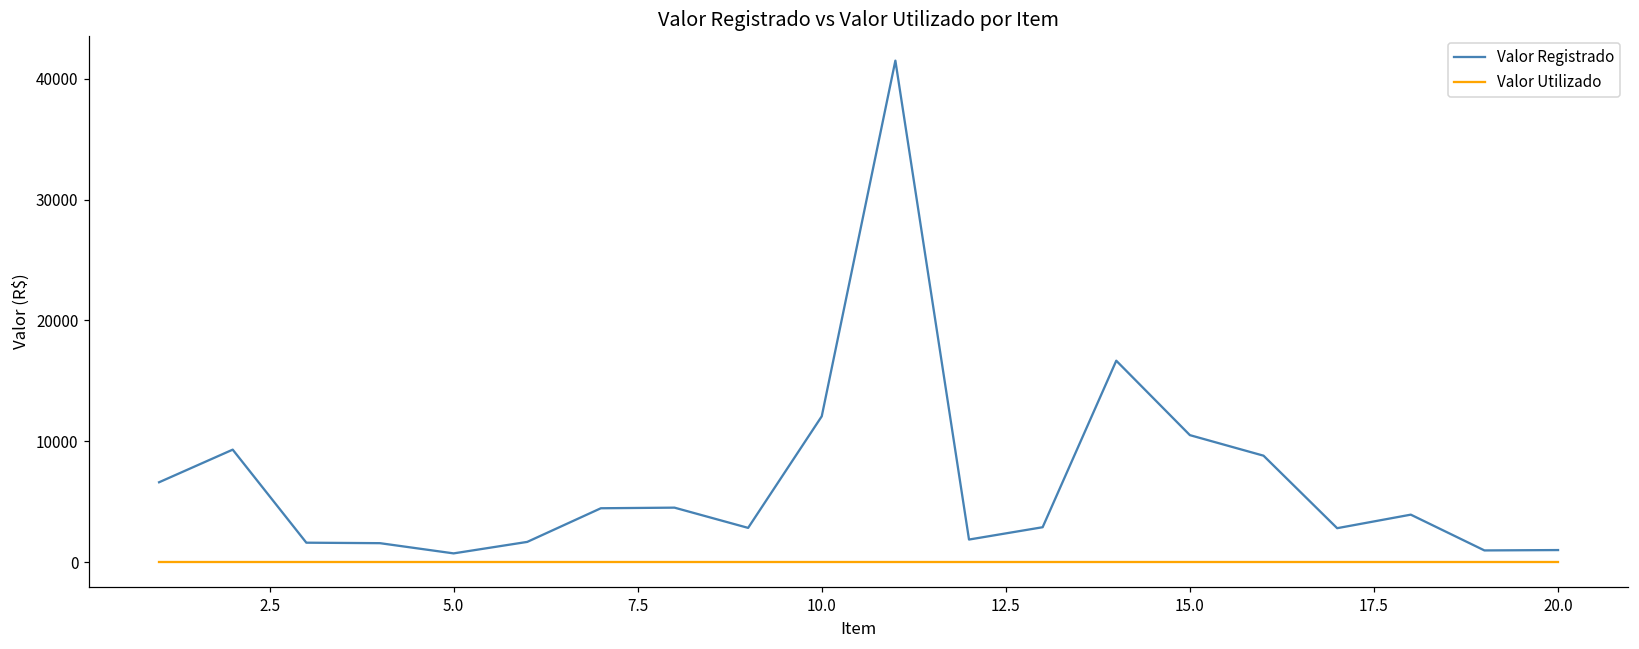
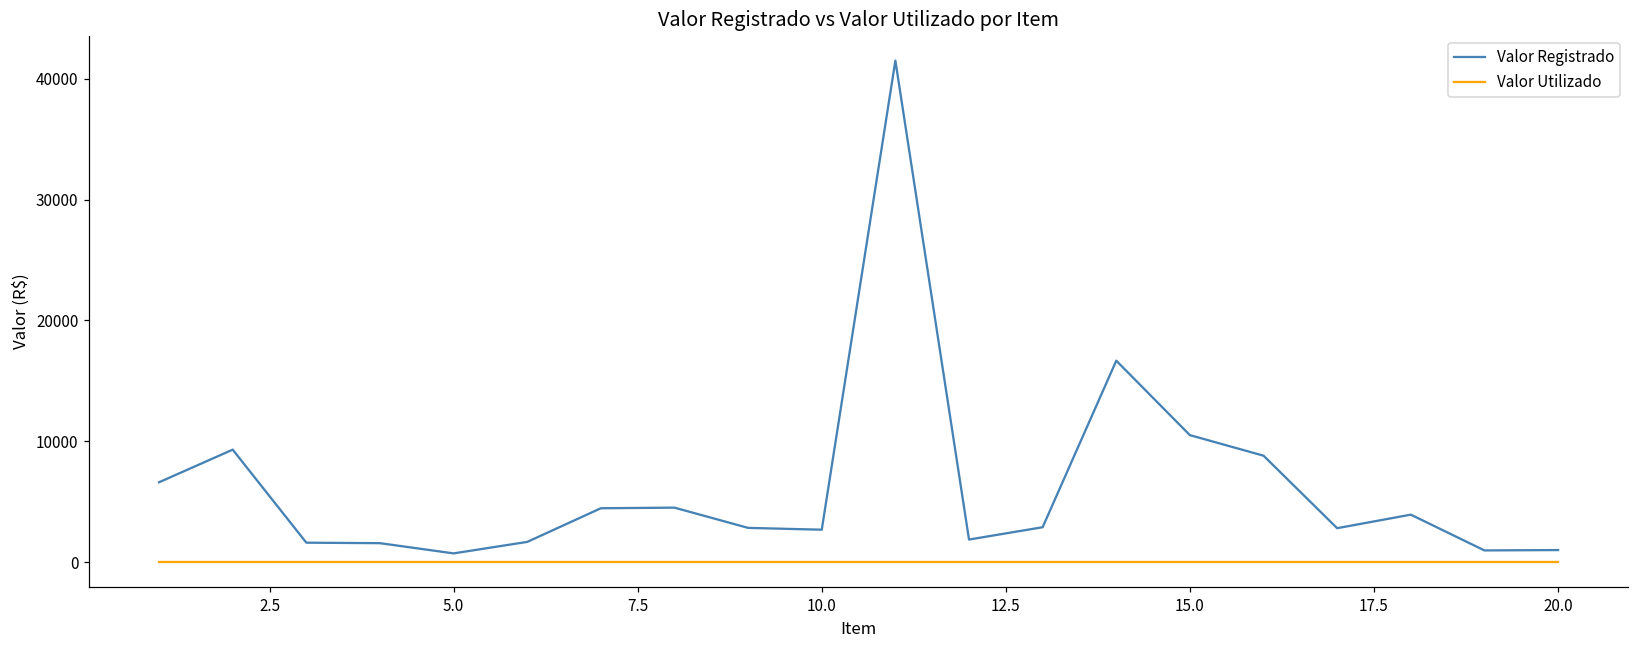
  {
    "Valor Registrado": {
      "5.0": 700,
-     "10.0": 12100,
+     "10.0": 2700,
      "15.0": 10500,
      "20.0": 1000
    },
    "Valor Utilizado": {
      "5.0": 0,
      "10.0": 0,
      "15.0": 0,
      "20.0": 0
    }
  }
